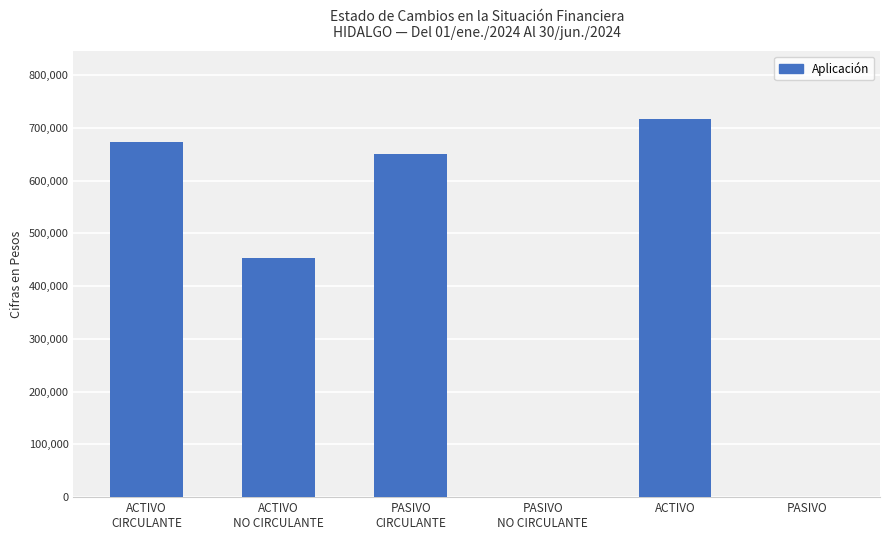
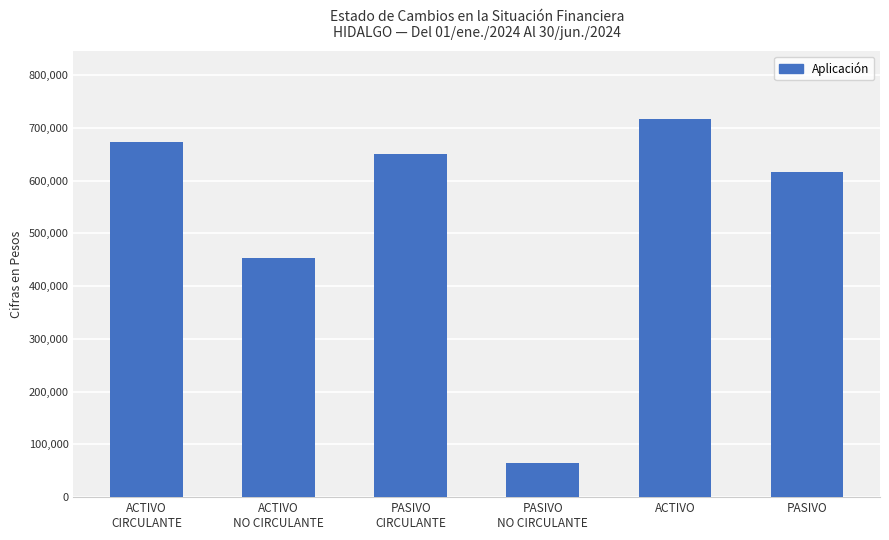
  {
    "ACTIVO CIRCULANTE": "670,000",
    "ACTIVO NO CIRCULANTE": "450,000",
    "PASIVO CIRCULANTE": "650,000",
-   "PASIVO NO CIRCULANTE": "0",
+   "PASIVO NO CIRCULANTE": "70,000",
    "ACTIVO": "720,000",
-   "PASIVO": "0"
+   "PASIVO": "620,000"
  }
